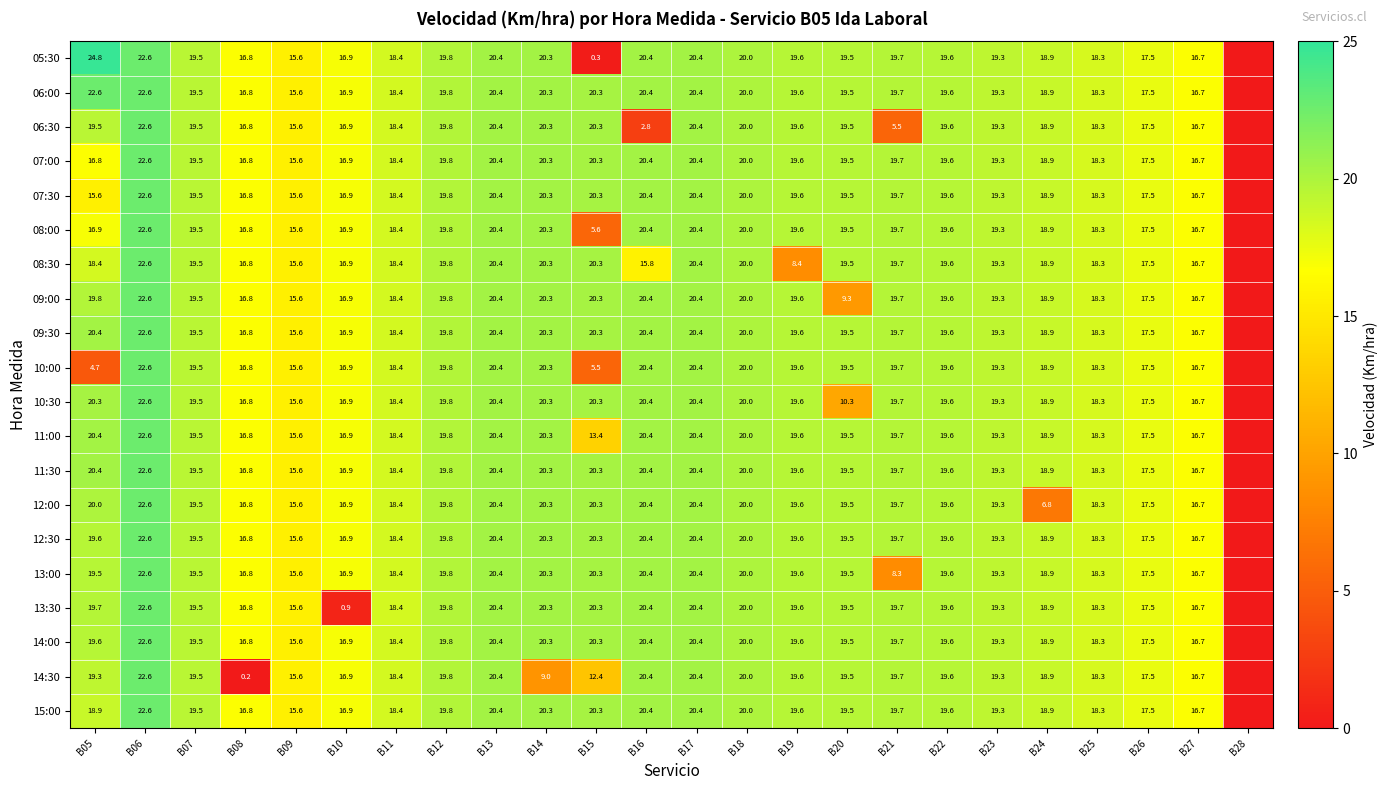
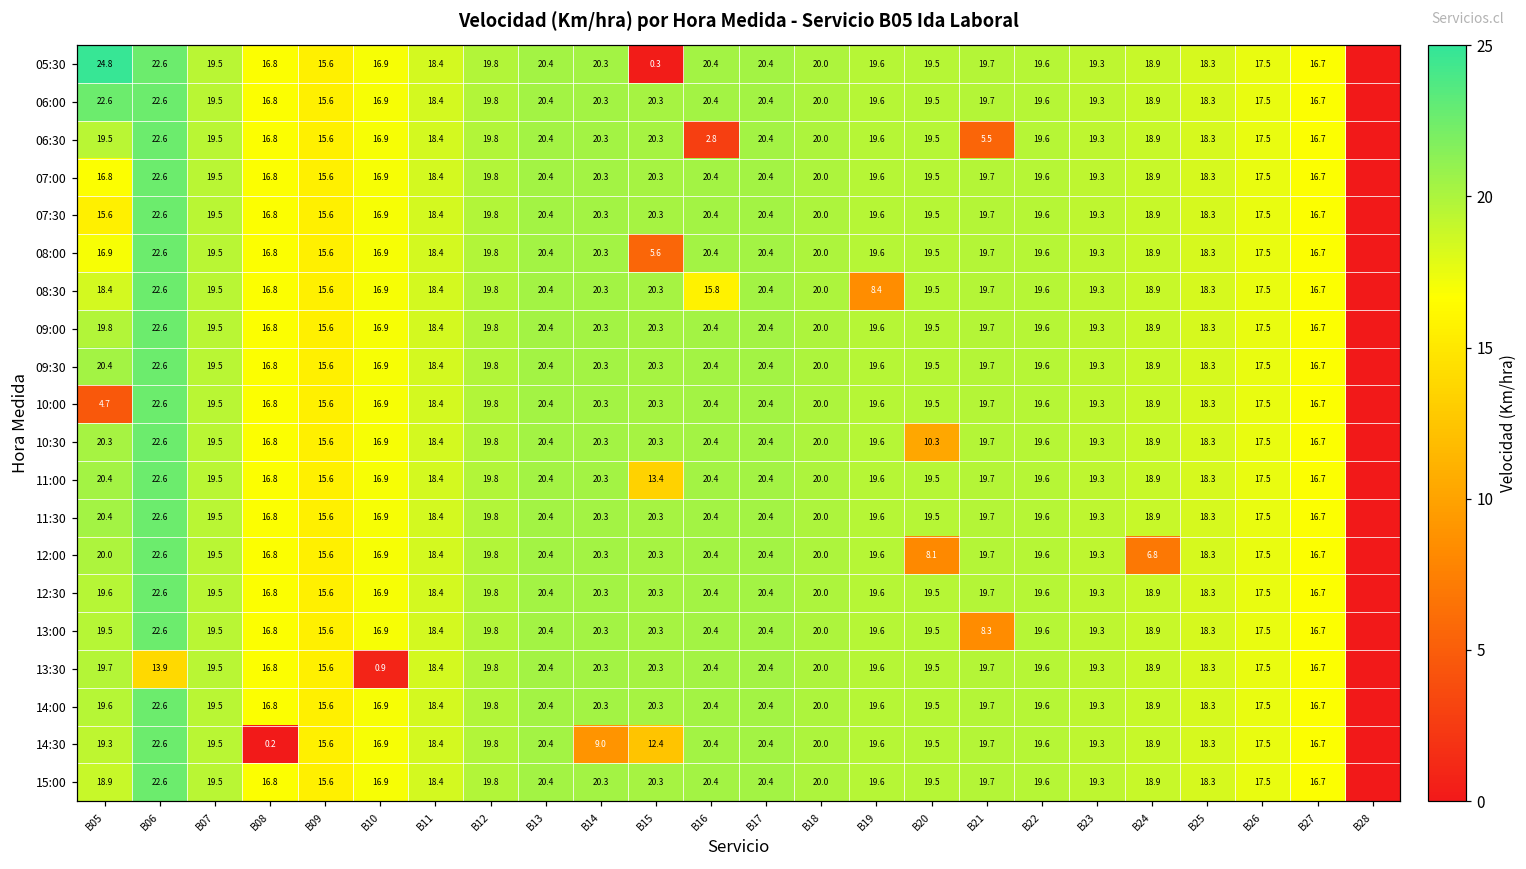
  {
    "09:00": {
      "B05": 19.8,
      "B06": 22.6,
      "B07": 19.5,
      "B08": 16.8,
      "B09": 15.6,
      "B10": 16.9,
      "B11": 18.4,
      "B12": 19.8,
      "B13": 20.4,
      "B14": 20.3,
      "B15": 20.3,
      "B16": 20.4,
      "B17": 20.4,
      "B18": 20.0,
      "B19": 19.6,
-     "B20": 9.3,
+     "B20": 19.5,
      "B21": 19.7,
      "B22": 19.6,
      "B23": 19.3,
      "B24": 18.9,
      "B25": 18.3,
      "B26": 17.5,
      "B27": 16.7
    },
    "10:00": {
      "B05": 4.7,
      "B06": 22.6,
      "B07": 19.5,
      "B08": 16.8,
      "B09": 15.6,
      "B10": 16.9,
      "B11": 18.4,
      "B12": 19.8,
      "B13": 20.4,
      "B14": 20.3,
-     "B15": 5.5,
+     "B15": 20.3,
      "B16": 20.4,
      "B17": 20.4,
      "B18": 20.0,
      "B19": 19.6,
      "B20": 19.5,
      "B21": 19.7,
      "B22": 19.6,
      "B23": 19.3,
      "B24": 18.9,
      "B25": 18.3,
      "B26": 17.5,
      "B27": 16.7
    },
    "12:00": {
      "B05": 20.0,
      "B06": 22.6,
      "B07": 19.5,
      "B08": 16.8,
      "B09": 15.6,
      "B10": 16.9,
      "B11": 18.4,
      "B12": 19.8,
      "B13": 20.4,
      "B14": 20.3,
      "B15": 20.3,
      "B16": 20.4,
      "B17": 20.4,
      "B18": 20.0,
      "B19": 19.6,
-     "B20": 19.5,
+     "B20": 8.1,
      "B21": 19.7,
      "B22": 19.6,
      "B23": 19.3,
      "B24": 6.8,
      "B25": 18.3,
      "B26": 17.5,
      "B27": 16.7
    },
    "13:30": {
      "B05": 19.7,
-     "B06": 22.6,
+     "B06": 13.9,
      "B07": 19.5,
      "B08": 16.8,
      "B09": 15.6,
      "B10": 0.9,
      "B11": 18.4,
      "B12": 19.8,
      "B13": 20.4,
      "B14": 20.3,
      "B15": 20.3,
      "B16": 20.4,
      "B17": 20.4,
      "B18": 20.0,
      "B19": 19.6,
      "B20": 19.5,
      "B21": 19.7,
      "B22": 19.6,
      "B23": 19.3,
      "B24": 18.9,
      "B25": 18.3,
      "B26": 17.5,
      "B27": 16.7
    }
  }
